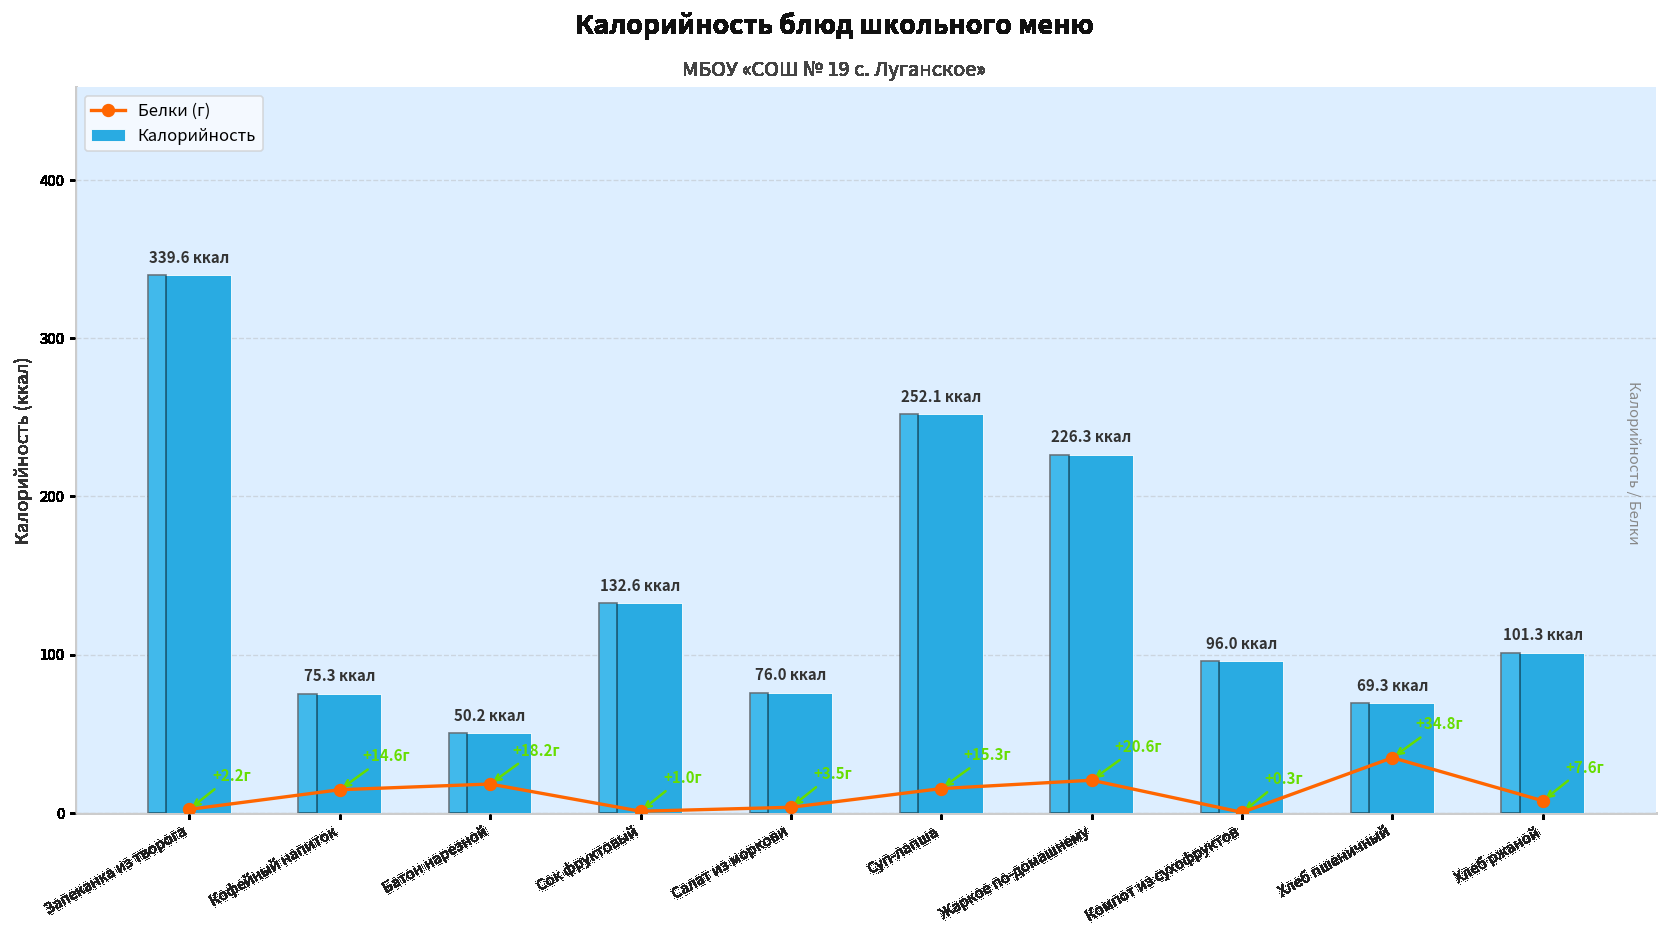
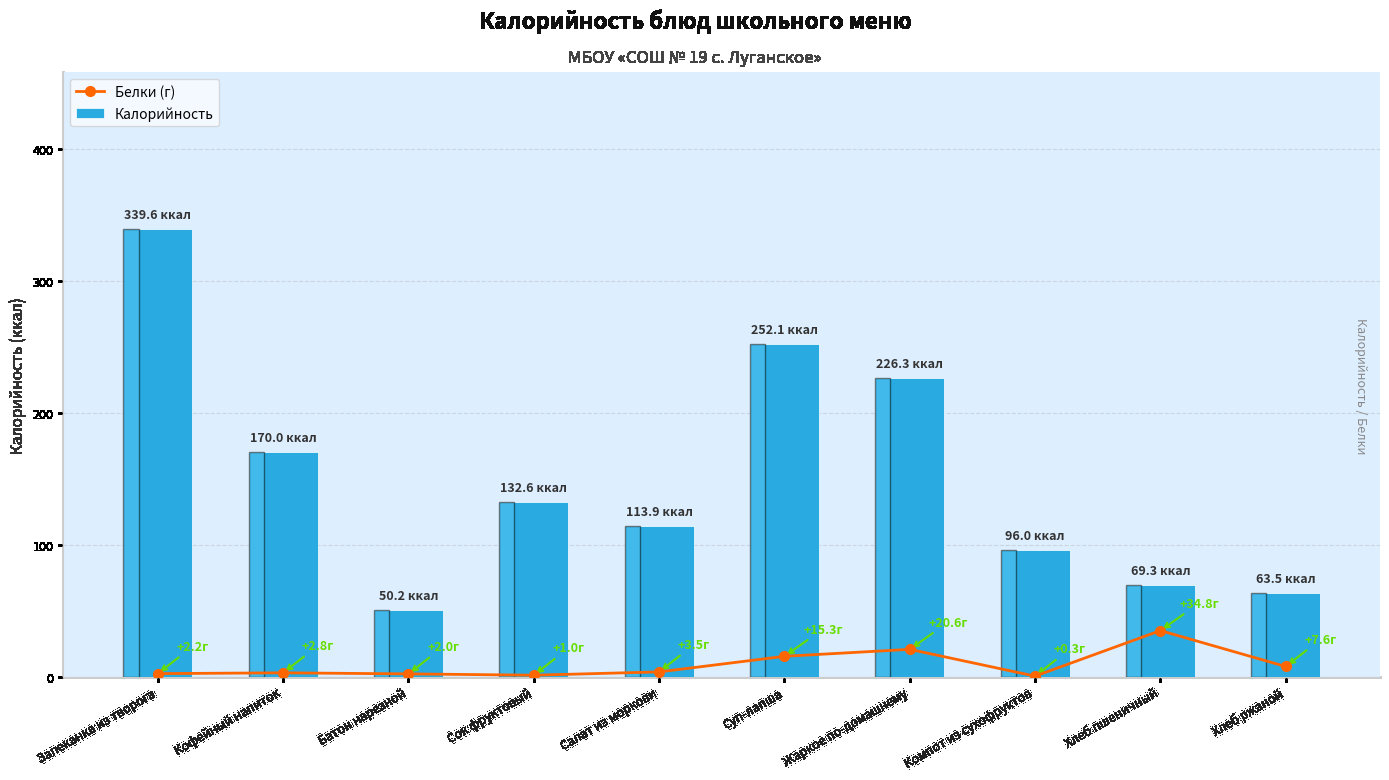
  {
    "Белки (г)": {
      "Запеканка из творога": "+2.2г",
-     "Кофейный напиток": "+14.6г",
-     "Батон нарезной": "+18.2г",
+     "Кофейный напиток": "+2.8г",
+     "Батон нарезной": "+2.0г",
      "Сок фруктовый": "+1.0г",
      "Салат из моркови": "+3.5г",
      "Суп-лапша": "+15.3г",
      "Жаркое по-домашнему": "+20.6г",
      "Компот из сухофруктов": "+0.3г",
      "Хлеб пшеничный": "+34.8г",
      "Хлеб ржаной": "+7.6г"
    },
    "Калорийность": {
      "Запеканка из творога": "339.6",
-     "Кофейный напиток": "75.3",
+     "Кофейный напиток": "170.0",
      "Батон нарезной": "50.2",
      "Сок фруктовый": "132.6",
-     "Салат из моркови": "76.0",
+     "Салат из моркови": "113.9",
      "Суп-лапша": "252.1",
      "Жаркое по-домашнему": "226.3",
      "Компот из сухофруктов": "96.0",
      "Хлеб пшеничный": "69.3",
-     "Хлеб ржаной": "101.3"
+     "Хлеб ржаной": "63.5"
    }
  }
